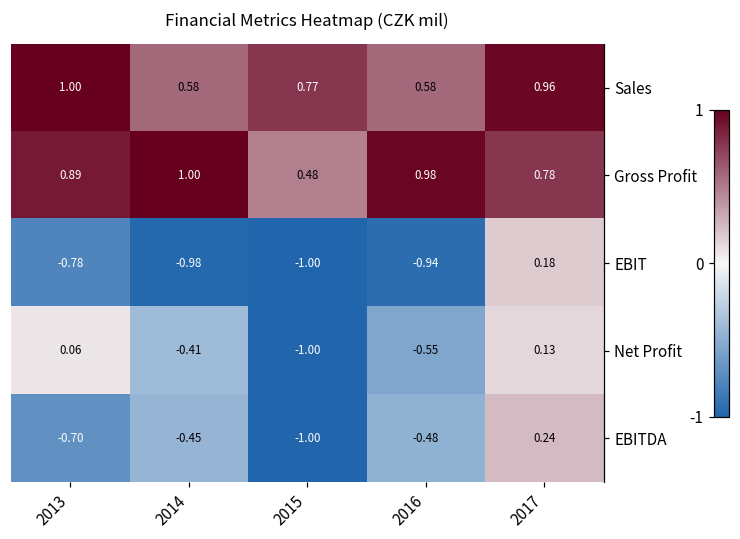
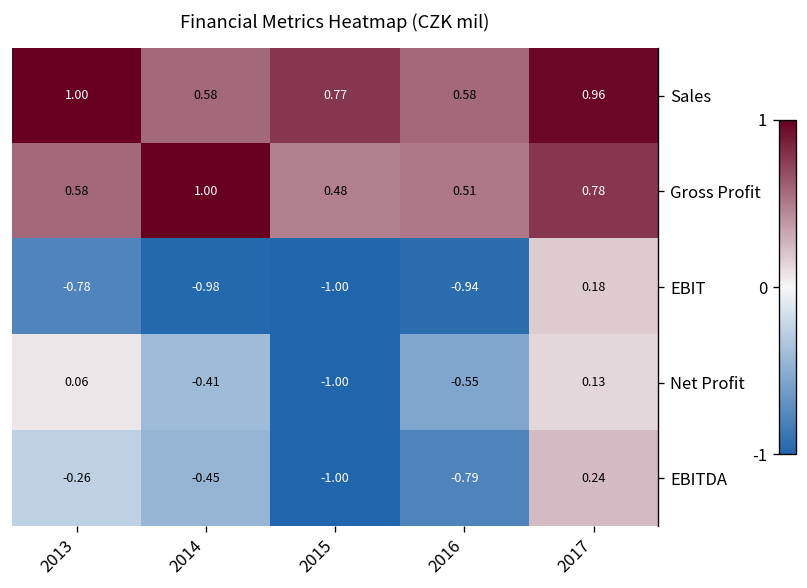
  {
    "Sales": {
      "2013": 1.00,
      "2014": 0.58,
      "2015": 0.77,
      "2016": 0.58,
      "2017": 0.96
    },
    "Gross Profit": {
-     "2013": 0.89,
+     "2013": 0.58,
      "2014": 1.00,
      "2015": 0.48,
-     "2016": 0.98,
+     "2016": 0.51,
      "2017": 0.78
    },
    "EBIT": {
      "2013": -0.78,
      "2014": -0.98,
      "2015": -1.00,
      "2016": -0.94,
      "2017": 0.18
    },
    "Net Profit": {
      "2013": 0.06,
      "2014": -0.41,
      "2015": -1.00,
      "2016": -0.55,
      "2017": 0.13
    },
    "EBITDA": {
-     "2013": -0.70,
+     "2013": -0.26,
      "2014": -0.45,
      "2015": -1.00,
-     "2016": -0.48,
+     "2016": -0.79,
      "2017": 0.24
    }
  }
